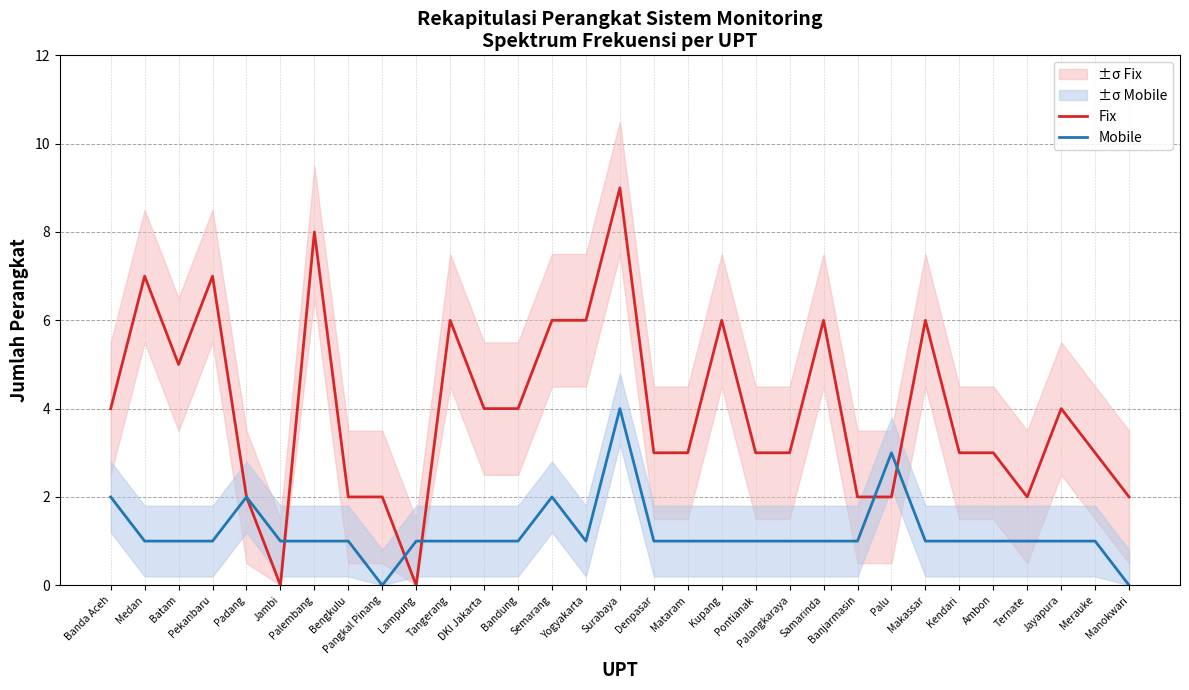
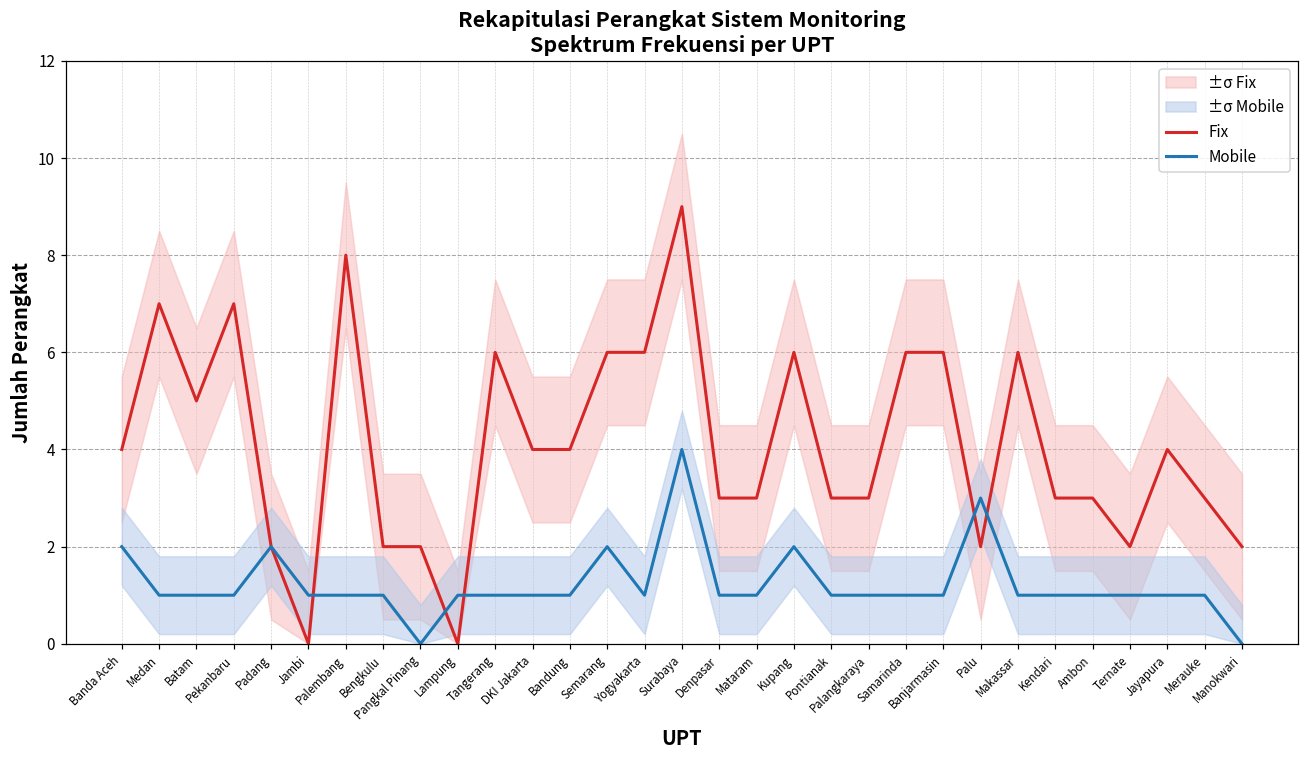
  {
    "Fix": {
      "Banda Aceh": 4,
      "Medan": 7,
      "Batam": 5,
      "Pekanbaru": 7,
      "Jambi": 0,
      "Palembang": 8,
      "Bengkulu": 2,
      "Pangkal Pinang": 2,
      "Lampung": 0,
      "Tangerang": 6,
      "DKI Jakarta": 4,
      "Bandung": 4,
      "Semarang": 6,
      "Yogyakarta": 6,
      "Surabaya": 9,
      "Denpasar": 3,
      "Mataram": 3,
      "Kupang": 6,
      "Pontianak": 3,
      "Palangkaraya": 3,
      "Samarinda": 6,
-     "Banjarmasin": 2,
+     "Banjarmasin": 6,
      "Palu": 2,
      "Makassar": 6,
      "Kendari": 3,
      "Ambon": 3,
      "Ternate": 2,
      "Jayapura": 4,
      "Merauke": 3,
      "Manokwari": 2
    },
    "±σ Fix": {
      "Jambi": 1.5,
      "Lampung": 1.5
    },
    "Mobile": {
      "Banda Aceh": 2,
      "Medan": 1,
      "Batam": 1,
      "Pekanbaru": 1,
      "Jambi": 1,
      "Palembang": 1,
      "Bengkulu": 1,
      "Pangkal Pinang": 0,
      "Lampung": 1,
      "Tangerang": 1,
      "DKI Jakarta": 1,
      "Bandung": 1,
      "Semarang": 2,
      "Yogyakarta": 1,
      "Surabaya": 4,
      "Denpasar": 1,
      "Mataram": 1,
-     "Kupang": 1,
+     "Kupang": 2,
      "Pontianak": 1,
      "Palangkaraya": 1,
      "Samarinda": 1,
      "Banjarmasin": 1,
      "Palu": 3,
      "Makassar": 1,
      "Kendari": 1,
      "Ambon": 1,
      "Ternate": 1,
      "Jayapura": 1,
      "Merauke": 1,
      "Manokwari": 0
    },
    "±σ Mobile": {
      "Pangkal Pinang": 0.8,
      "Manokwari": 0.8
    }
  }
